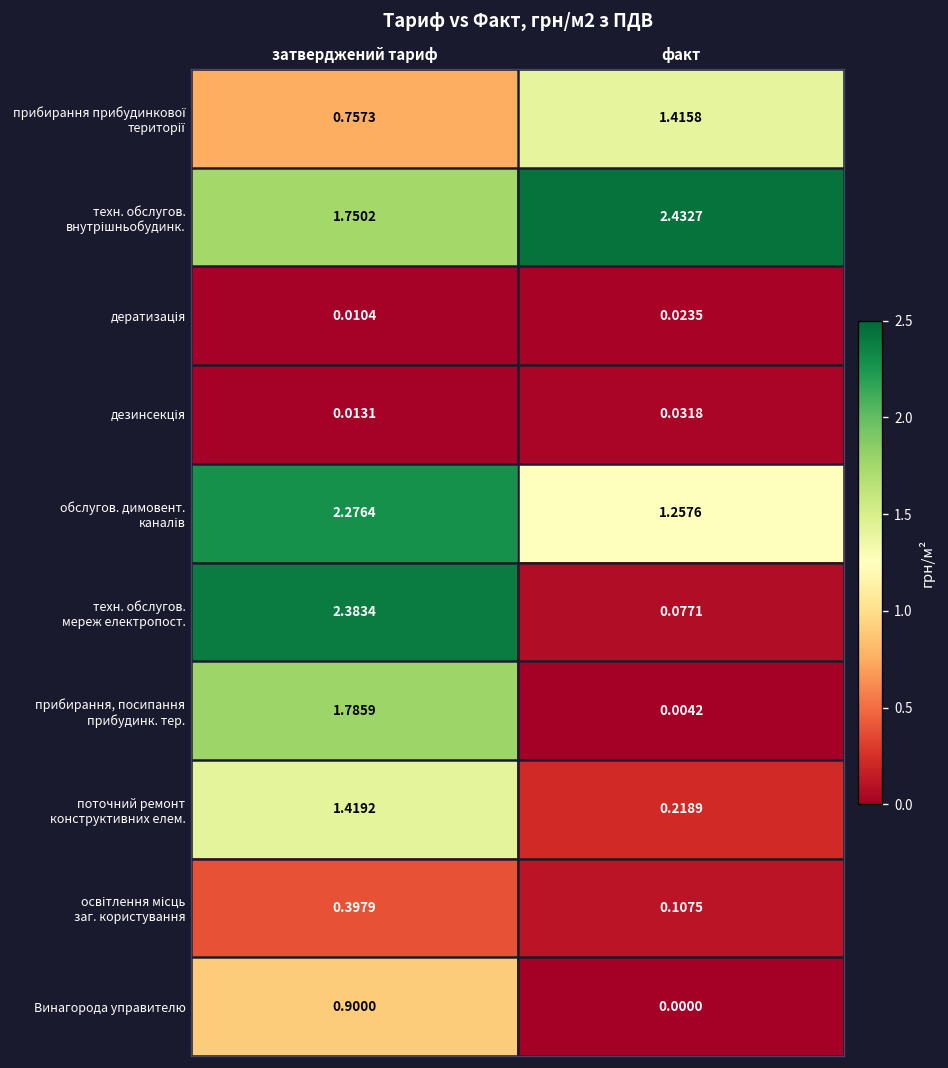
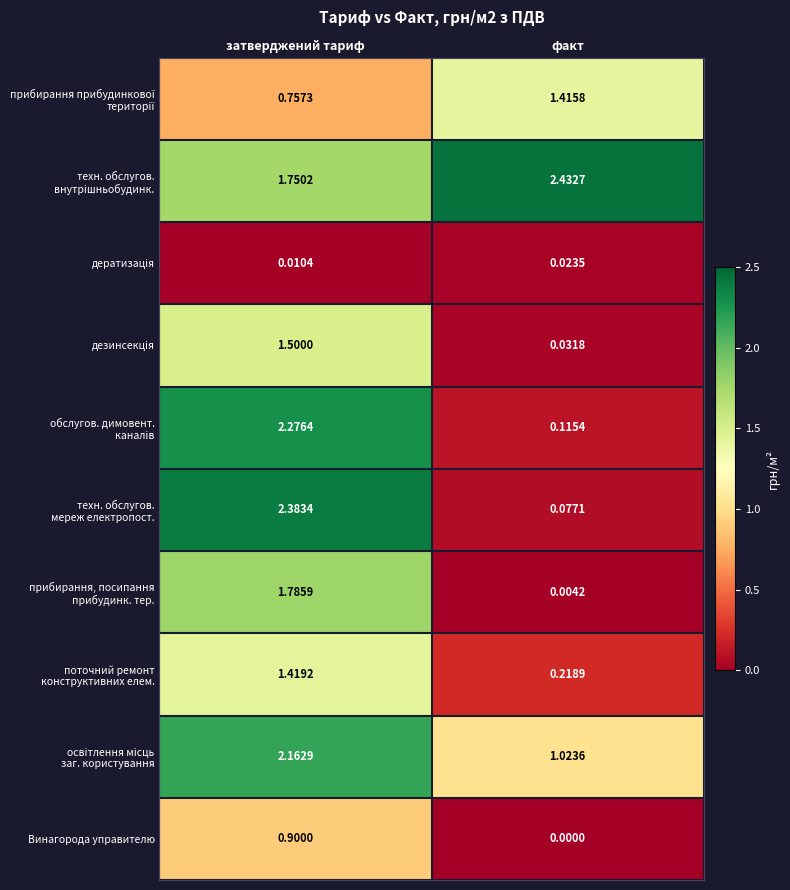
  {
    "прибирання прибудинкової території": {
      "затверджений тариф": 0.7573,
      "факт": 1.4158
    },
    "техн. обслугов. внутрішньобудинк.": {
      "затверджений тариф": 1.7502,
      "факт": 2.4327
    },
    "дератизація": {
      "затверджений тариф": 0.0104,
      "факт": 0.0235
    },
    "дезинсекція": {
-     "затверджений тариф": 0.0131,
+     "затверджений тариф": 1.5000,
      "факт": 0.0318
    },
    "обслугов. димовент. каналів": {
      "затверджений тариф": 2.2764,
-     "факт": 1.2576
+     "факт": 0.1154
    },
    "техн. обслугов. мереж електропост.": {
      "затверджений тариф": 2.3834,
      "факт": 0.0771
    },
    "прибирання, посипання прибудинк. тер.": {
      "затверджений тариф": 1.7859,
      "факт": 0.0042
    },
    "поточний ремонт конструктивних елем.": {
      "затверджений тариф": 1.4192,
      "факт": 0.2189
    },
    "освітлення місць заг. користування": {
-     "затверджений тариф": 0.3979,
-     "факт": 0.1075
+     "затверджений тариф": 2.1629,
+     "факт": 1.0236
    },
    "Винагорода управителю": {
      "затверджений тариф": 0.9000,
      "факт": 0.0000
    }
  }
